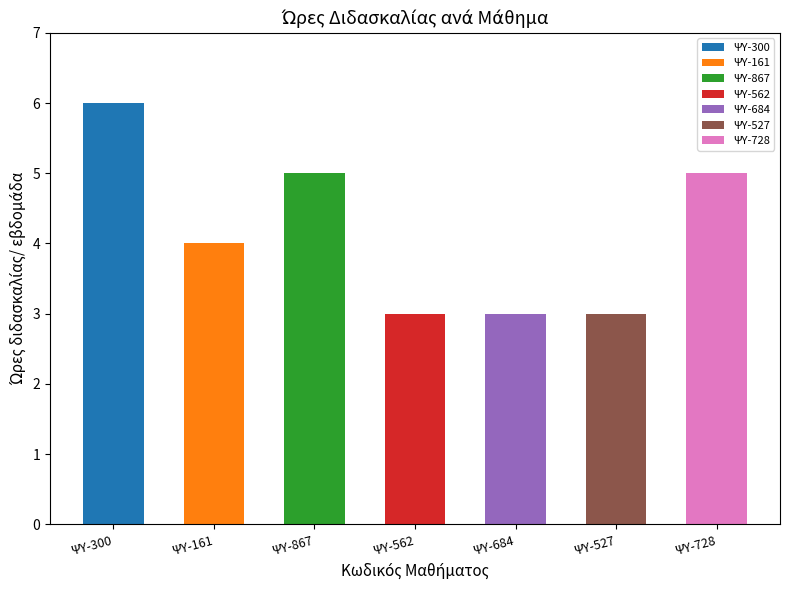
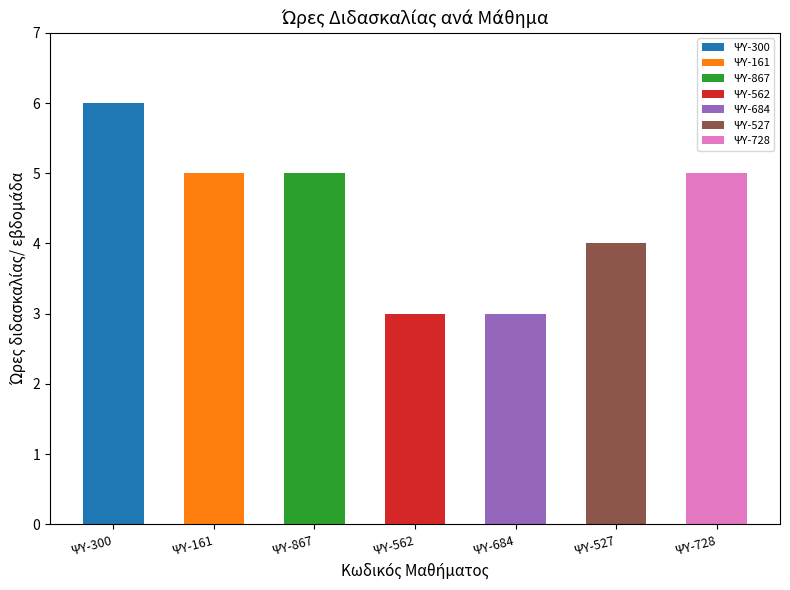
  {
    "ΨΥ-300": 6,
-   "ΨΥ-161": 4,
+   "ΨΥ-161": 5,
    "ΨΥ-867": 5,
    "ΨΥ-562": 3,
    "ΨΥ-684": 3,
-   "ΨΥ-527": 3,
+   "ΨΥ-527": 4,
    "ΨΥ-728": 5
  }
